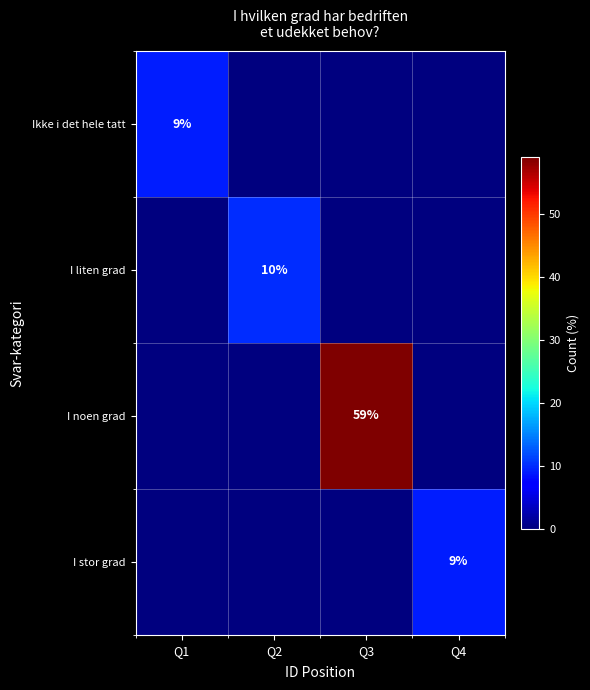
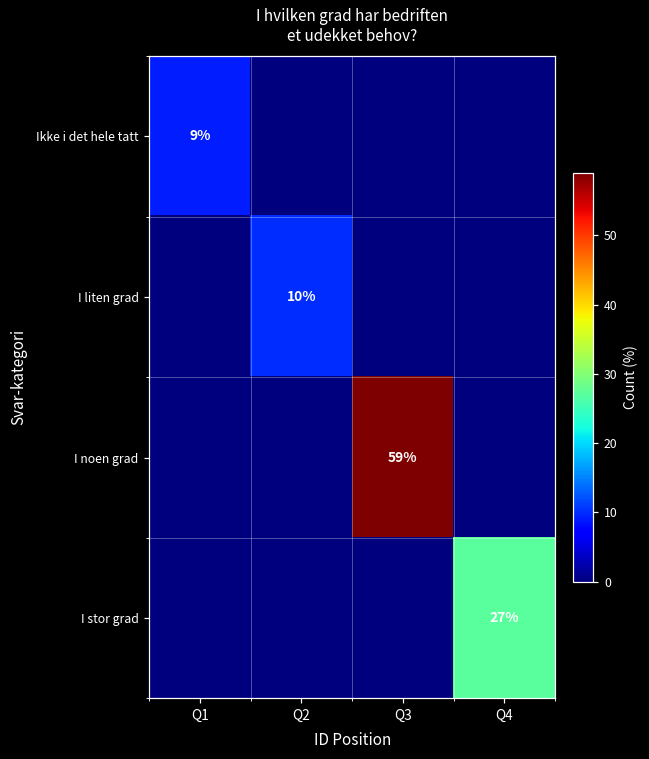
  {
    "Ikke i det hele tatt": {
      "Q1": "9%"
    },
    "I liten grad": {
      "Q2": "10%"
    },
    "I noen grad": {
      "Q3": "59%"
    },
    "I stor grad": {
-     "Q4": "9%"
+     "Q4": "27%"
    }
  }
